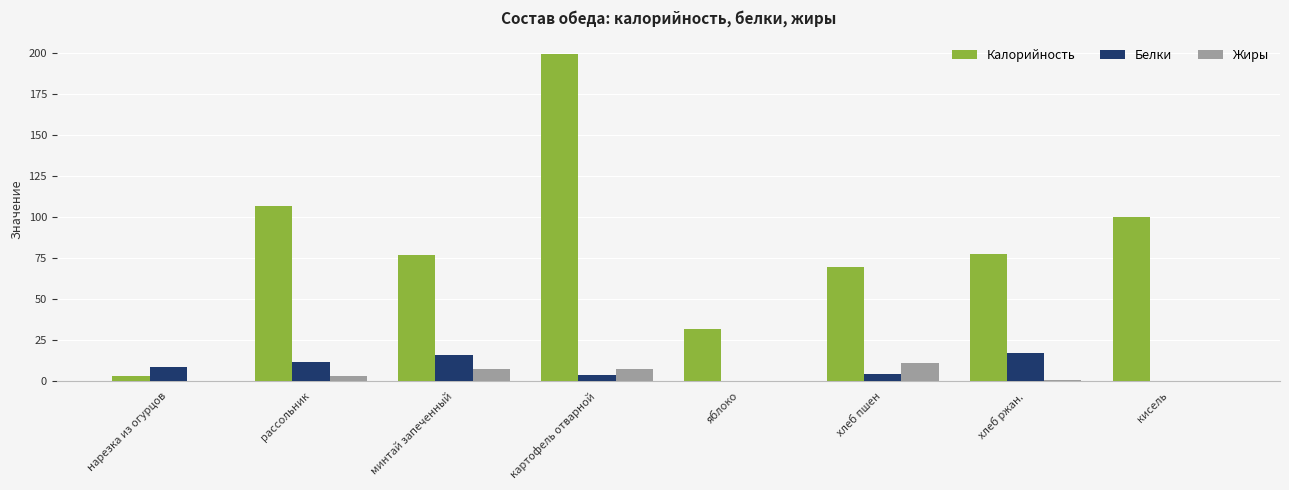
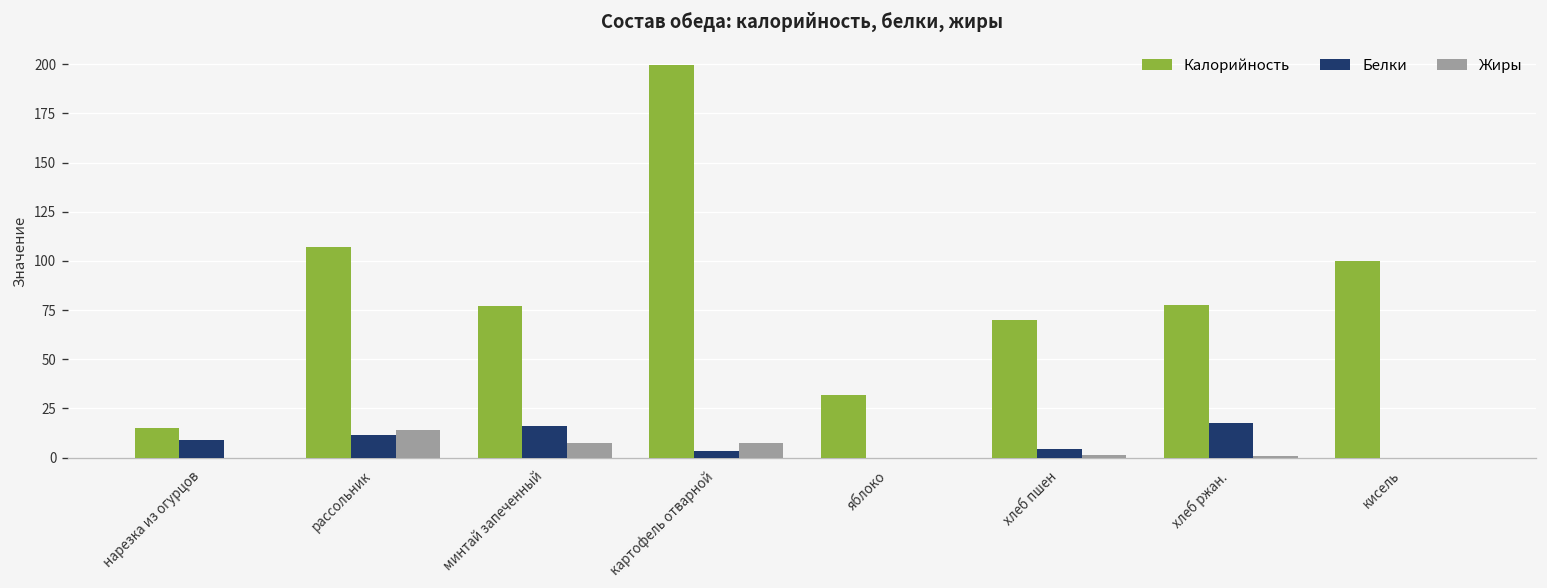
  {
    "Калорийность": {
-     "нарезка из огурцов": 3,
+     "нарезка из огурцов": 15,
      "рассольник": 107,
      "минтай запеченный": 77,
      "картофель отварной": 200,
      "яблоко": 32,
      "хлеб пшен": 70,
      "хлеб ржан.": 77,
      "кисель": 100
    },
    "Белки": {
      "нарезка из огурцов": 9,
      "рассольник": 12,
      "минтай запеченный": 16,
      "картофель отварной": 4,
      "яблоко": 0,
      "хлеб пшен": 5,
      "хлеб ржан.": 18
    },
    "Жиры": {
      "нарезка из огурцов": 0,
-     "рассольник": 3,
+     "рассольник": 14,
      "минтай запеченный": 7,
      "картофель отварной": 7,
      "яблоко": 0,
-     "хлеб пшен": 11,
+     "хлеб пшен": 1,
      "кисель": 0
    }
  }
